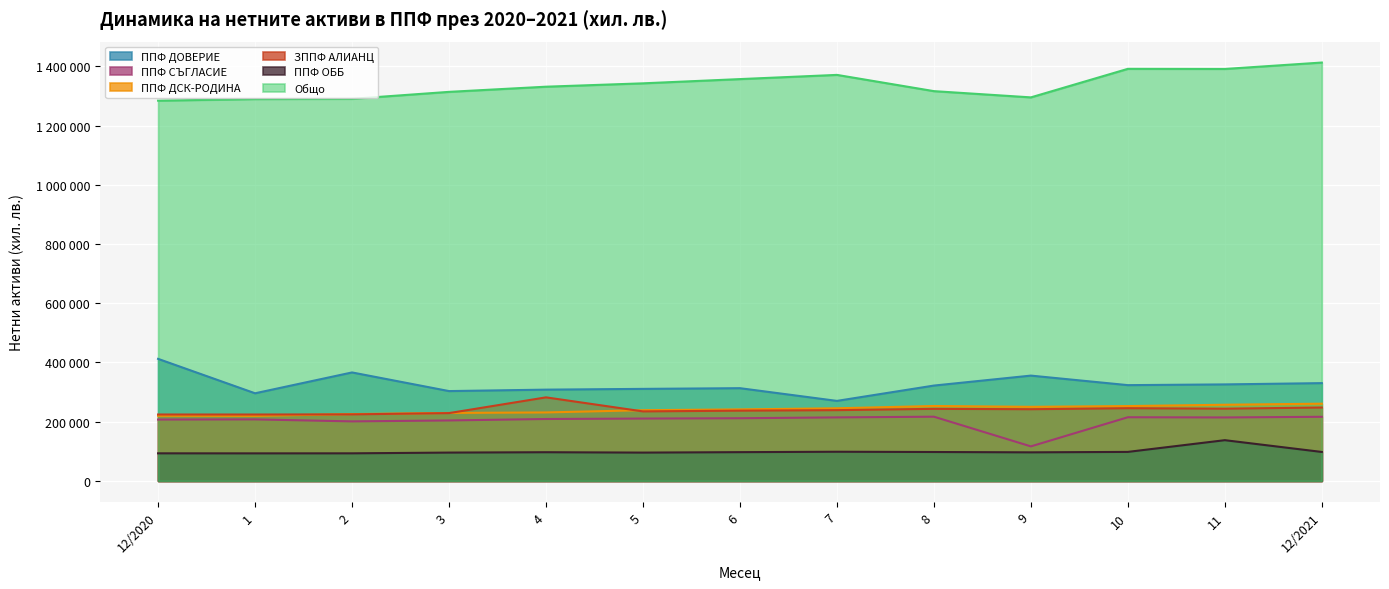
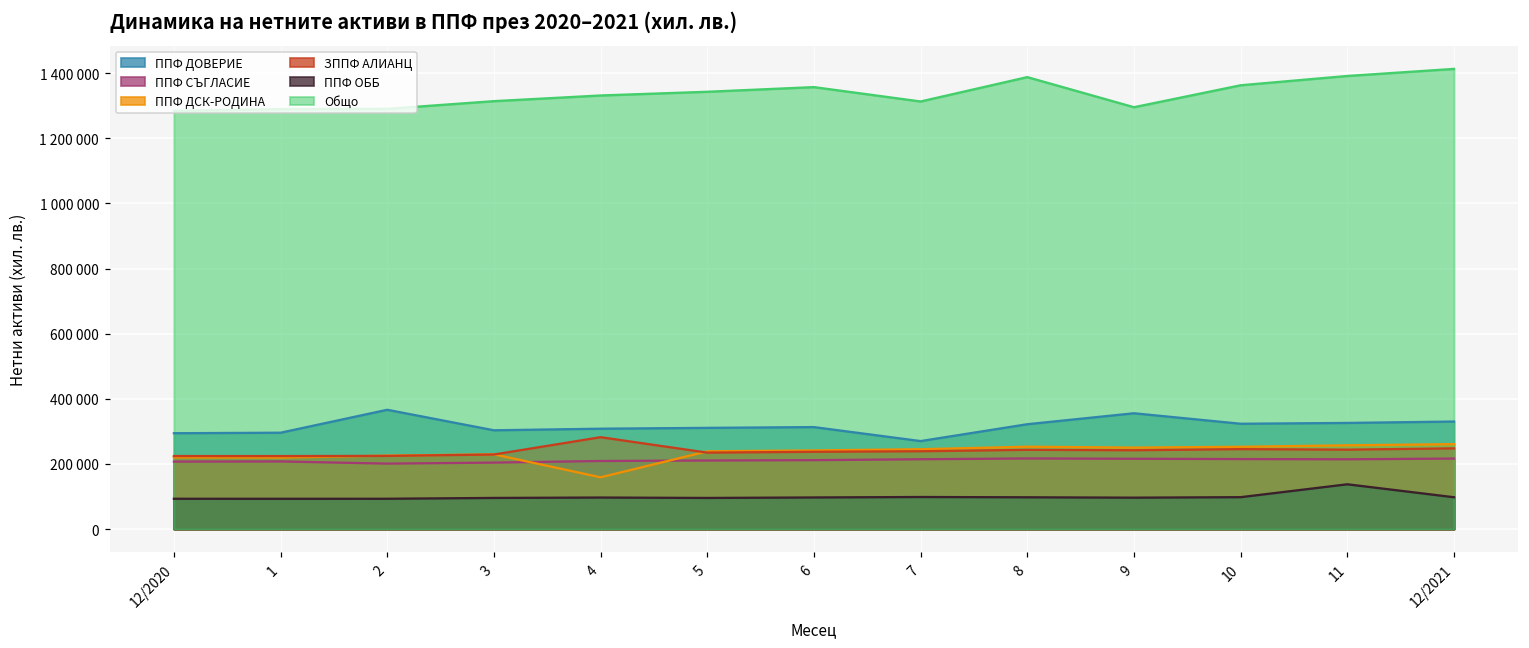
  {
    "ППФ ДОВЕРИЕ": {
-     "12/2020": 410000,
+     "12/2020": 290000,
      "1": 300000,
      "2": 370000,
      "3": 300000,
      "4": 310000,
      "5": 310000,
      "6": 310000,
      "7": 270000,
      "8": 320000,
      "9": 360000,
      "10": 320000,
      "11": 330000,
      "12/2021": 330000
    },
    "ППФ СЪГЛАСИЕ": {
      "12/2020": 210000,
      "1": 210000,
      "2": 200000,
      "3": 200000,
      "4": 210000,
      "5": 210000,
      "6": 210000,
      "7": 210000,
      "8": 220000,
-     "9": 120000,
+     "9": 220000,
      "10": 220000,
      "11": 210000,
      "12/2021": 220000
    },
    "ППФ ДСК-РОДИНА": {
-     "4": 230000,
+     "4": 160000,
      "8": 250000,
      "11": 260000,
      "12/2021": 260000
    },
    "ЗППФ АЛИАНЦ": {
      "4": 280000,
      "8": 240000,
      "11": 240000,
      "12/2021": 250000
    },
    "ППФ ОББ": {
      "12/2020": 90000,
      "1": 90000,
      "2": 90000,
      "3": 100000,
      "4": 100000,
      "5": 100000,
      "6": 100000,
      "7": 100000,
      "8": 100000,
      "9": 100000,
      "10": 100000,
      "11": 140000,
      "12/2021": 100000
    },
    "Общо": {
      "12/2020": 1280000,
      "1": 1290000,
      "2": 1290000,
      "3": 1310000,
      "4": 1330000,
      "5": 1340000,
      "6": 1360000,
-     "7": 1370000,
-     "8": 1320000,
+     "7": 1310000,
+     "8": 1390000,
      "9": 1300000,
-     "10": 1390000,
+     "10": 1360000,
      "11": 1390000,
      "12/2021": 1410000
    }
  }
